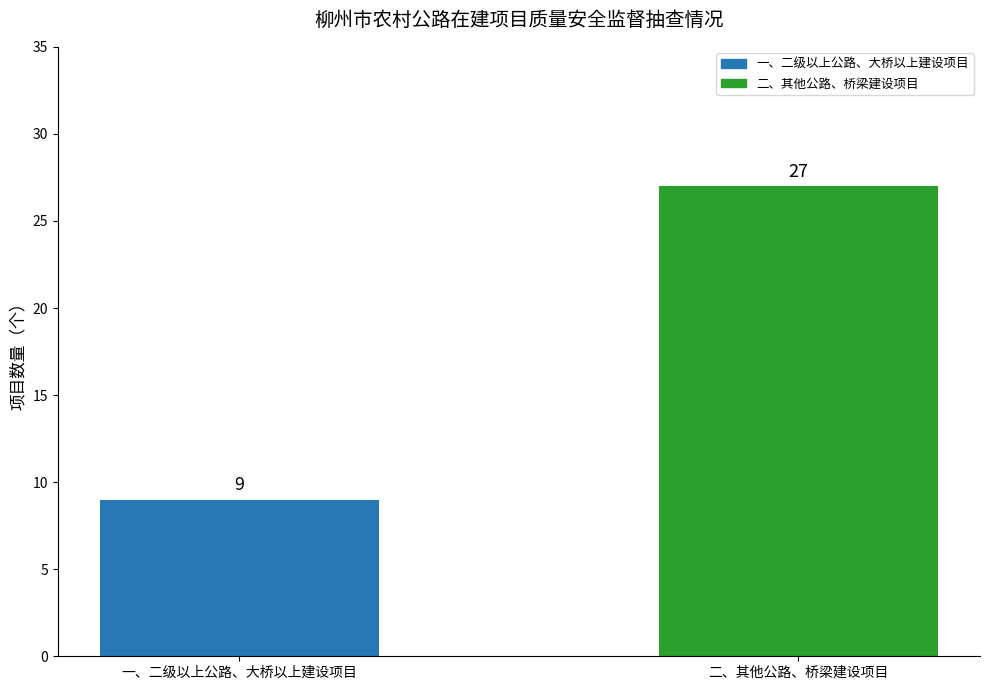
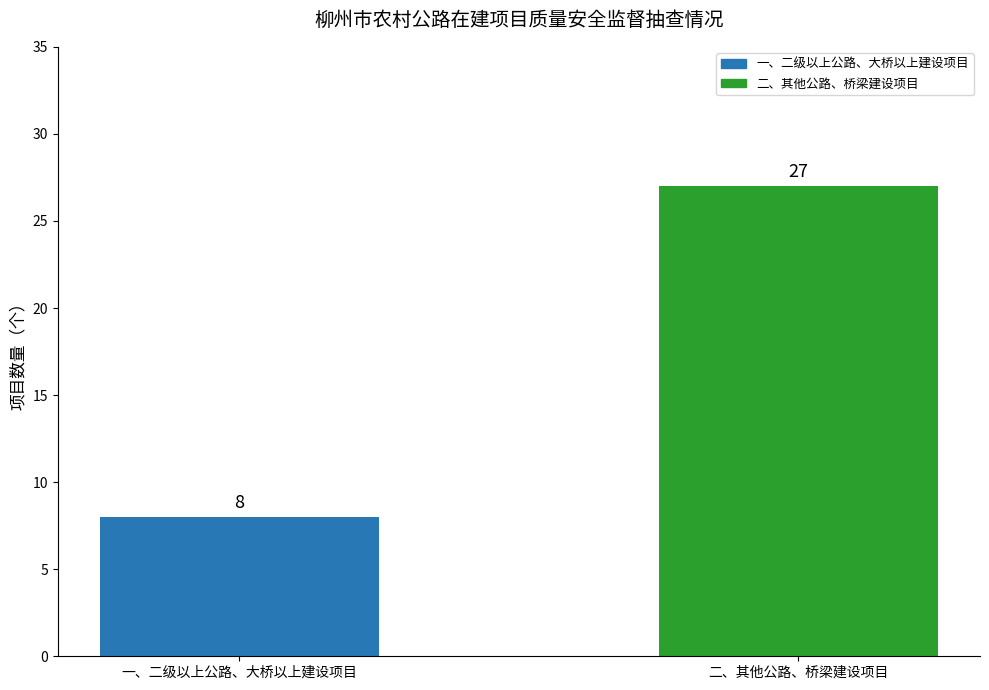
  {
-   "一、二级以上公路、大桥以上建设项目": 9,
+   "一、二级以上公路、大桥以上建设项目": 8,
    "二、其他公路、桥梁建设项目": 27
  }
